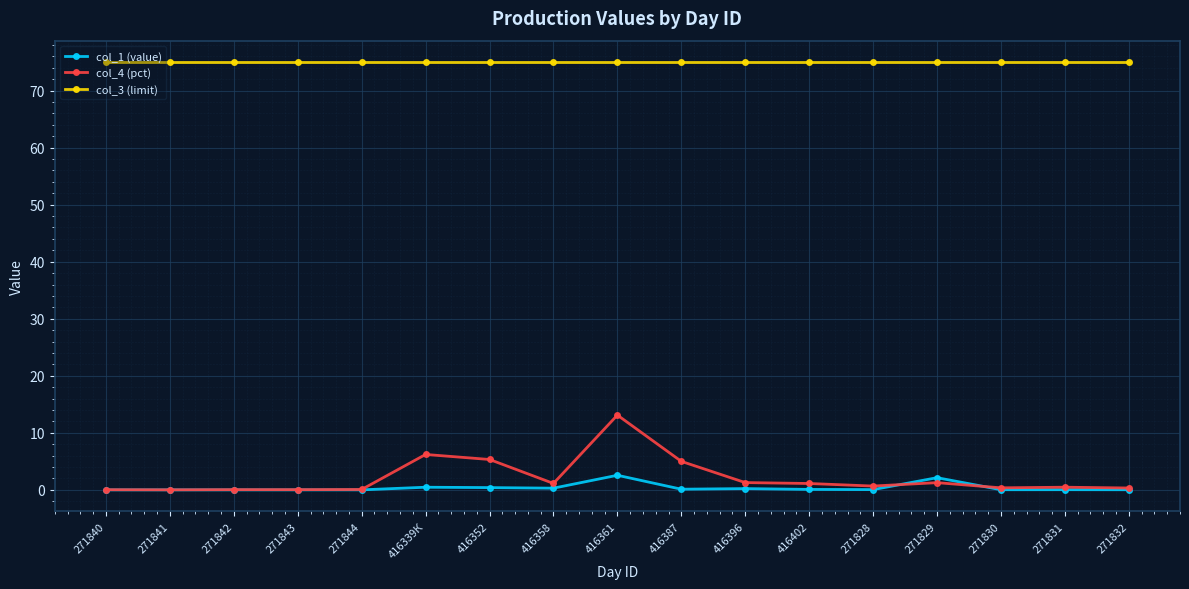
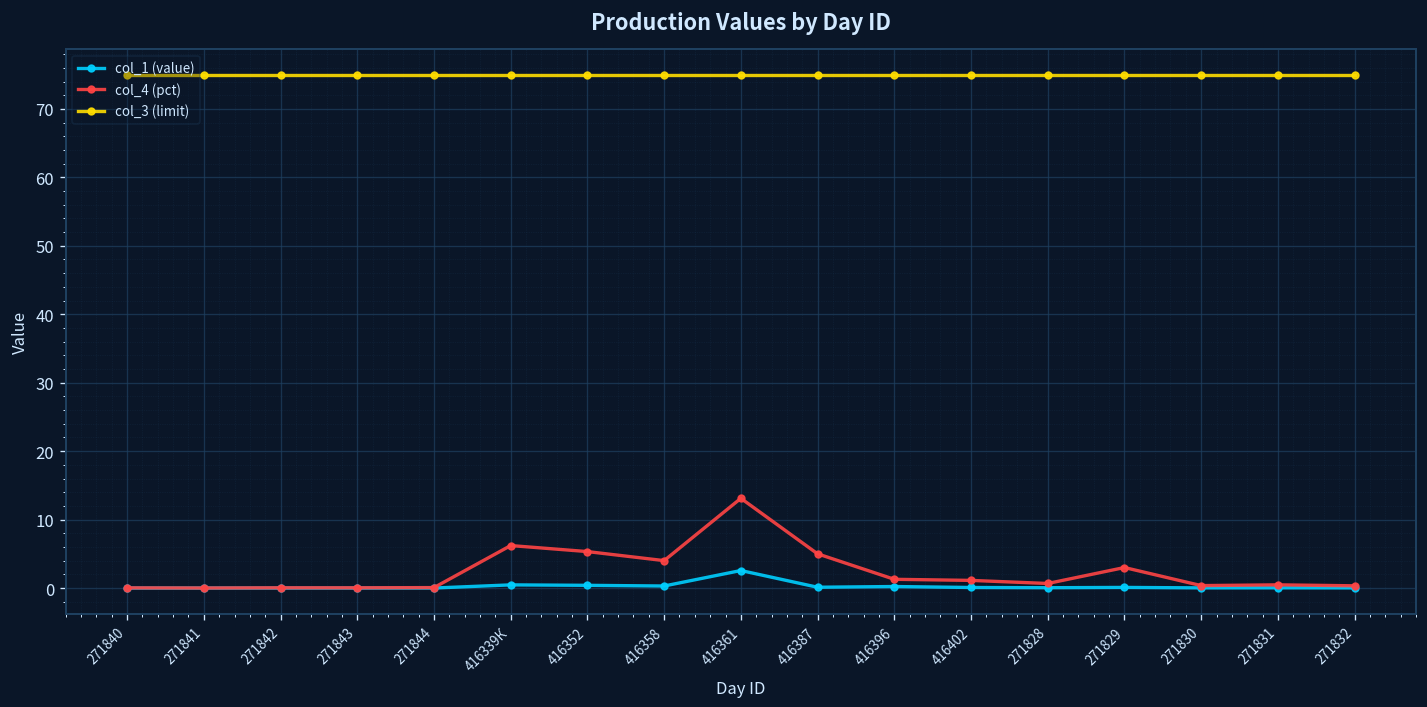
  {
    "col_1 (value)": {
      "416339К": 0,
      "416352": 0,
      "416358": 0,
      "416361": 3,
      "416387": 0,
      "416396": 0,
      "416402": 0,
      "271828": 0,
-     "271829": 2
+     "271829": 0
    },
    "col_4 (pct)": {
      "416339К": 6,
      "416352": 5,
-     "416358": 1,
+     "416358": 4,
      "416361": 13,
      "416387": 5,
      "416396": 1,
      "416402": 1,
      "271828": 1,
-     "271829": 1
+     "271829": 3
    },
    "col_3 (limit)": {
      "271841": 75,
      "271842": 75,
      "271843": 75,
      "271844": 75,
      "416339К": 75,
      "416352": 75,
      "416358": 75,
      "416361": 75,
      "416387": 75,
      "416396": 75,
      "416402": 75,
      "271828": 75,
      "271829": 75,
      "271830": 75,
      "271831": 75,
      "271832": 75
    }
  }
